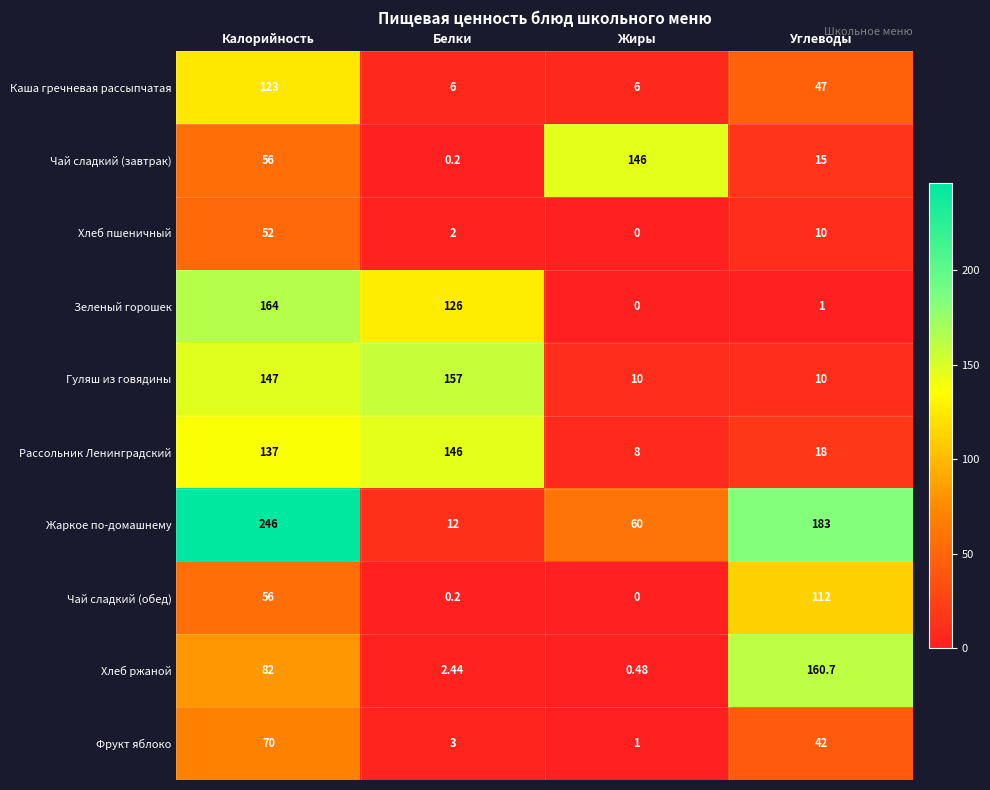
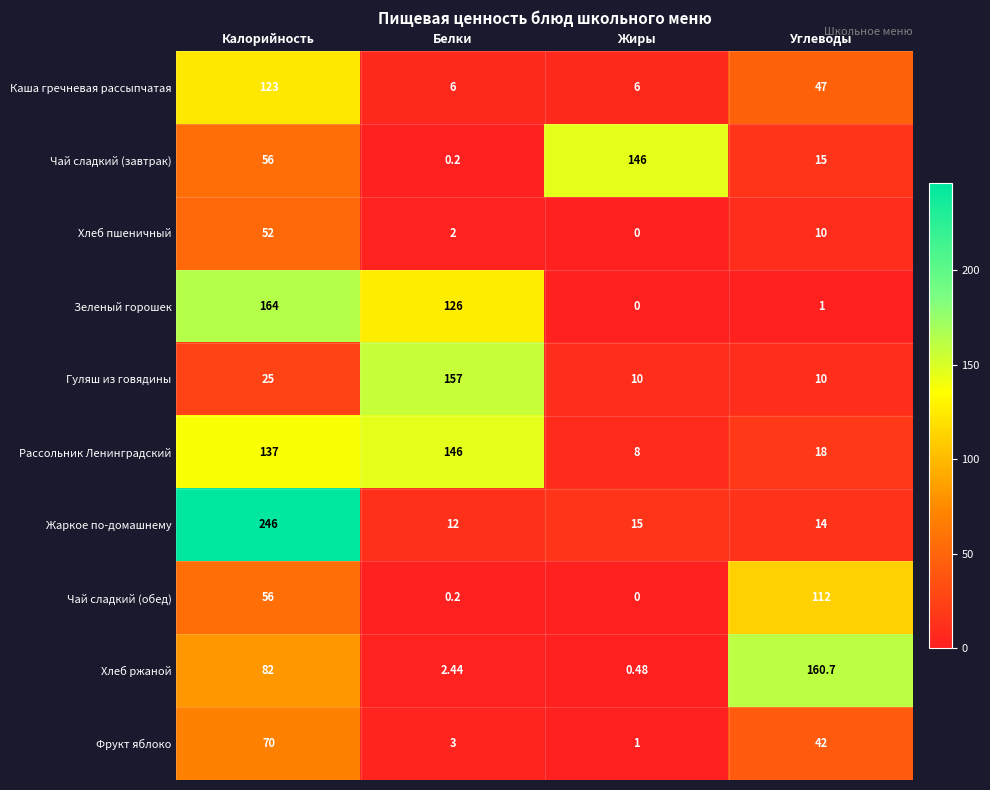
  {
    "Каша гречневая рассыпчатая": {
      "Калорийность": 123,
      "Белки": 6,
      "Жиры": 6,
      "Углеводы": 47
    },
    "Чай сладкий (завтрак)": {
      "Калорийность": 56,
      "Белки": 0.2,
      "Жиры": 146,
      "Углеводы": 15
    },
    "Хлеб пшеничный": {
      "Калорийность": 52,
      "Белки": 2,
      "Жиры": 0,
      "Углеводы": 10
    },
    "Зеленый горошек": {
      "Калорийность": 164,
      "Белки": 126,
      "Жиры": 0,
      "Углеводы": 1
    },
    "Гуляш из говядины": {
-     "Калорийность": 147,
+     "Калорийность": 25,
      "Белки": 157,
      "Жиры": 10,
      "Углеводы": 10
    },
    "Рассольник Ленинградский": {
      "Калорийность": 137,
      "Белки": 146,
      "Жиры": 8,
      "Углеводы": 18
    },
    "Жаркое по-домашнему": {
      "Калорийность": 246,
      "Белки": 12,
-     "Жиры": 60,
-     "Углеводы": 183
+     "Жиры": 15,
+     "Углеводы": 14
    },
    "Чай сладкий (обед)": {
      "Калорийность": 56,
      "Белки": 0.2,
      "Жиры": 0,
      "Углеводы": 112
    },
    "Хлеб ржаной": {
      "Калорийность": 82,
      "Белки": 2.44,
      "Жиры": 0.48,
      "Углеводы": 160.7
    },
    "Фрукт яблоко": {
      "Калорийность": 70,
      "Белки": 3,
      "Жиры": 1,
      "Углеводы": 42
    }
  }
